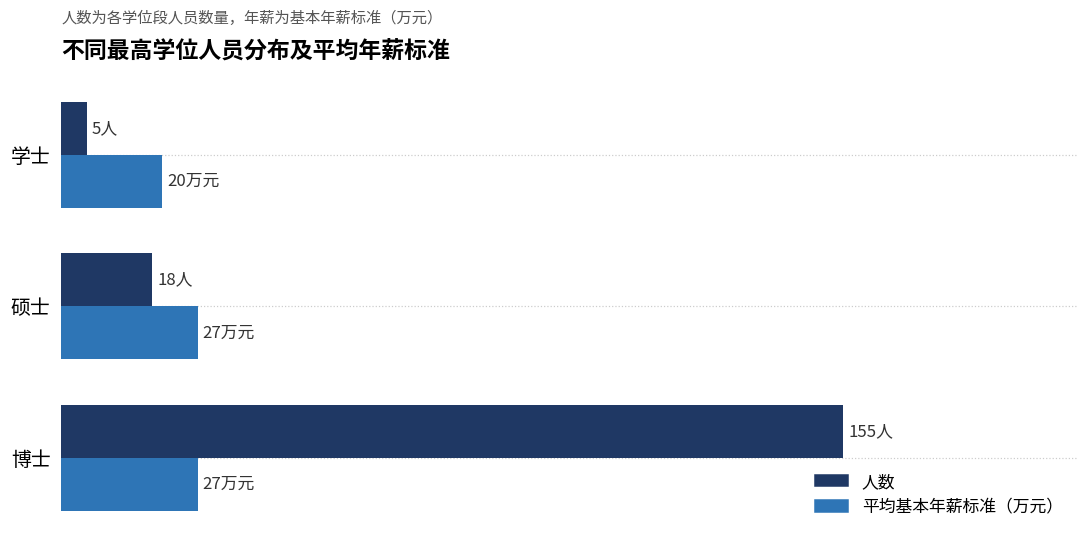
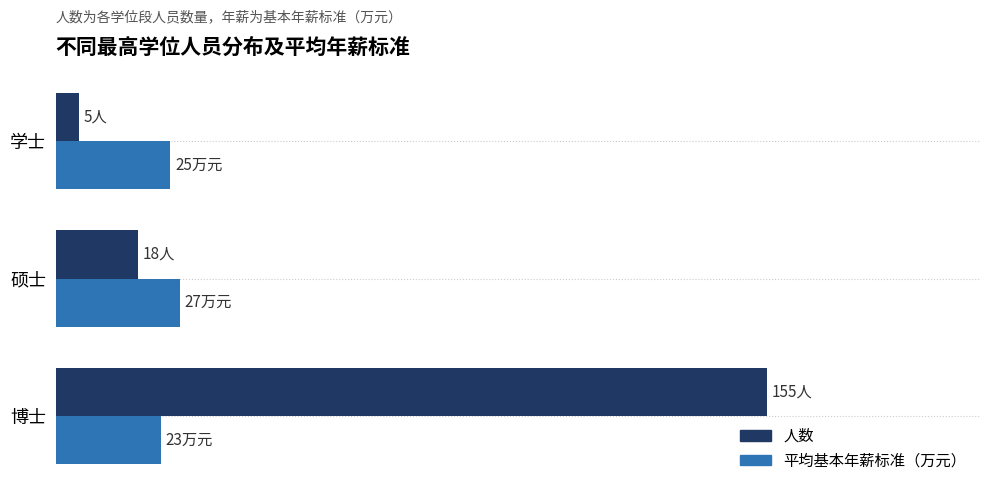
  {
    "人数": {
      "学士": "5人",
      "硕士": "18人",
      "博士": "155人"
    },
    "平均基本年薪标准（万元）": {
-     "学士": "20",
+     "学士": "25",
      "硕士": "27",
-     "博士": "27"
+     "博士": "23"
    }
  }
